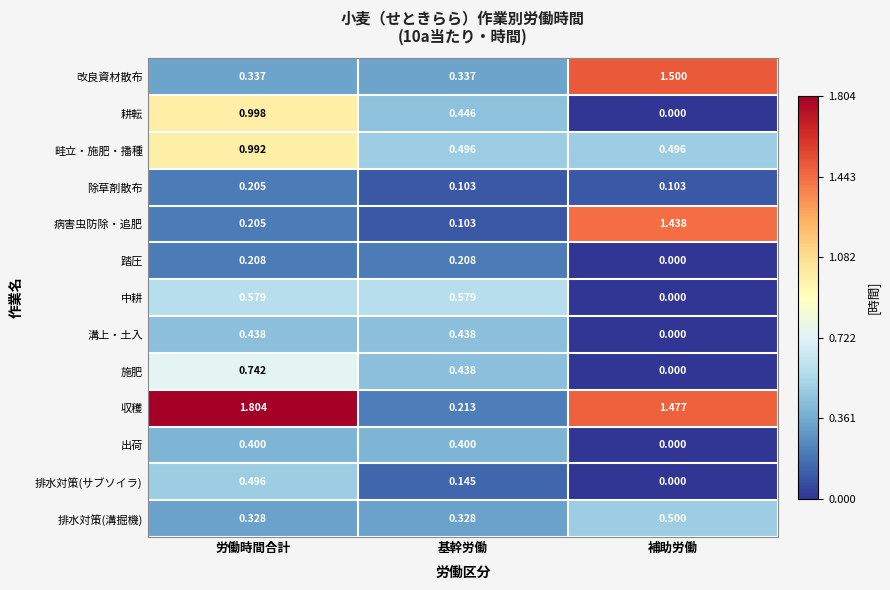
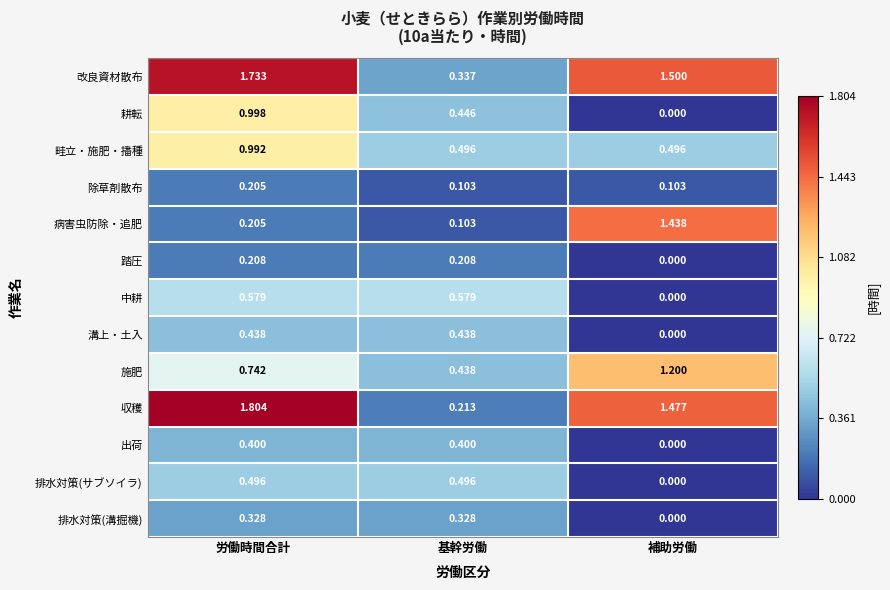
  {
    "改良資材散布": {
-     "労働時間合計": 0.337,
+     "労働時間合計": 1.733,
      "基幹労働": 0.337,
      "補助労働": 1.500
    },
    "耕転": {
      "労働時間合計": 0.998,
      "基幹労働": 0.446,
      "補助労働": 0.000
    },
    "畦立・施肥・播種": {
      "労働時間合計": 0.992,
      "基幹労働": 0.496,
      "補助労働": 0.496
    },
    "除草剤散布": {
      "労働時間合計": 0.205,
      "基幹労働": 0.103,
      "補助労働": 0.103
    },
    "病害虫防除・追肥": {
      "労働時間合計": 0.205,
      "基幹労働": 0.103,
      "補助労働": 1.438
    },
    "踏圧": {
      "労働時間合計": 0.208,
      "基幹労働": 0.208,
      "補助労働": 0.000
    },
    "中耕": {
      "労働時間合計": 0.579,
      "基幹労働": 0.579,
      "補助労働": 0.000
    },
    "溝上・土入": {
      "労働時間合計": 0.438,
      "基幹労働": 0.438,
      "補助労働": 0.000
    },
    "施肥": {
      "労働時間合計": 0.742,
      "基幹労働": 0.438,
-     "補助労働": 0.000
+     "補助労働": 1.200
    },
    "収穫": {
      "労働時間合計": 1.804,
      "基幹労働": 0.213,
      "補助労働": 1.477
    },
    "出荷": {
      "労働時間合計": 0.400,
      "基幹労働": 0.400,
      "補助労働": 0.000
    },
    "排水対策(サブソイラ)": {
      "労働時間合計": 0.496,
-     "基幹労働": 0.145,
+     "基幹労働": 0.496,
      "補助労働": 0.000
    },
    "排水対策(溝掘機)": {
      "労働時間合計": 0.328,
      "基幹労働": 0.328,
-     "補助労働": 0.500
+     "補助労働": 0.000
    }
  }
